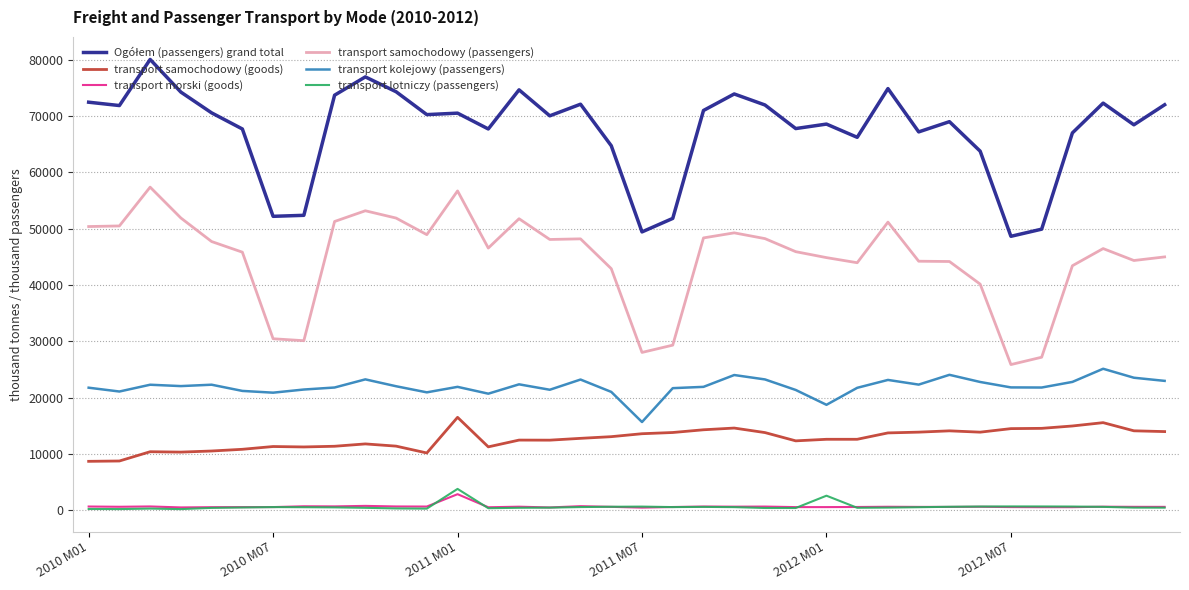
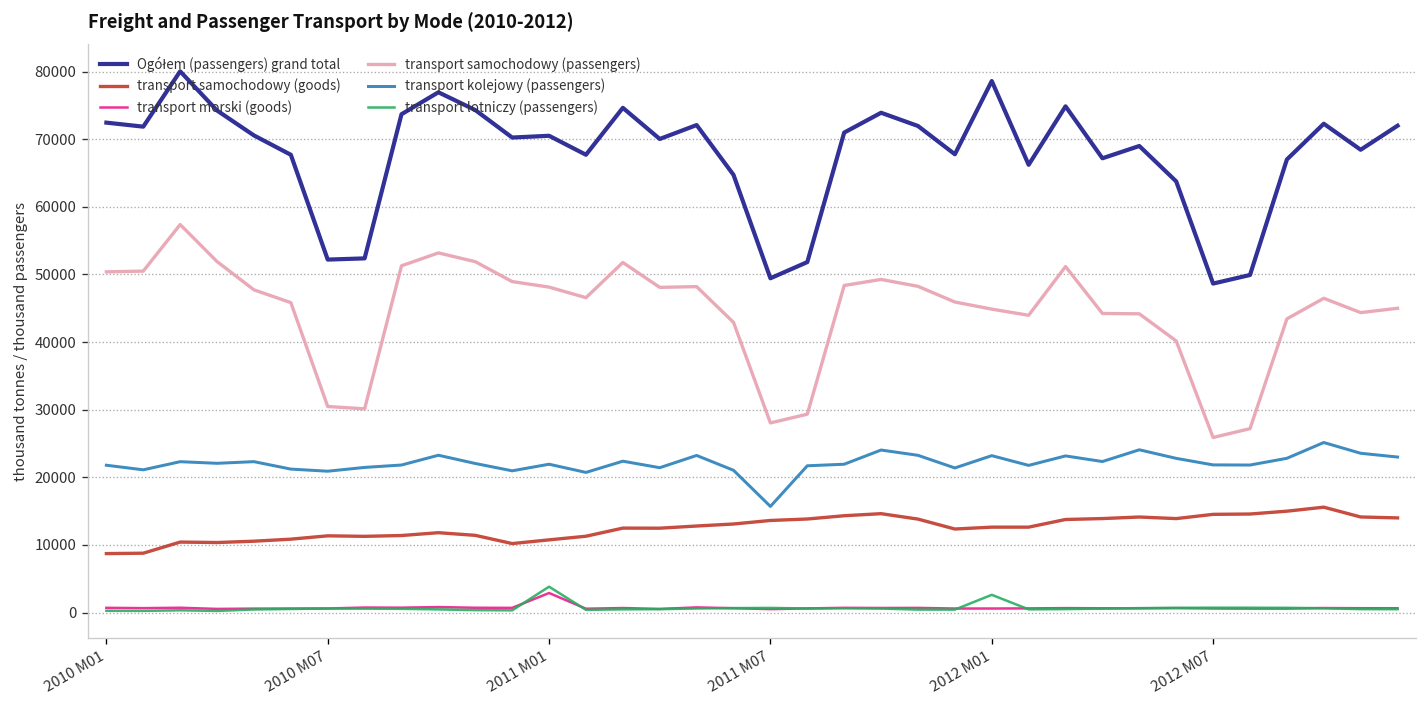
  {
    "Ogółem (passengers) grand total": {
      "2010 M01": 72000,
      "2010 M07": 52000,
      "2011 M01": 71000,
      "2011 M07": 49000,
-     "2012 M01": 69000,
+     "2012 M01": 79000,
      "2012 M07": 49000
    },
    "transport samochodowy (goods)": {
      "2010 M01": 9000,
      "2010 M07": 11000,
-     "2011 M01": 17000,
+     "2011 M01": 11000,
      "2011 M07": 14000,
      "2012 M01": 13000,
      "2012 M07": 15000
    },
    "transport morski (goods)": {
      "2011 M01": 3000,
      "2012 M01": 1000
    },
    "transport samochodowy (passengers)": {
      "2010 M01": 50000,
      "2010 M07": 30000,
-     "2011 M01": 57000,
+     "2011 M01": 48000,
      "2011 M07": 28000,
      "2012 M01": 45000,
      "2012 M07": 26000
    },
    "transport kolejowy (passengers)": {
      "2010 M01": 22000,
      "2010 M07": 21000,
      "2011 M01": 22000,
      "2011 M07": 16000,
-     "2012 M01": 19000,
+     "2012 M01": 23000,
      "2012 M07": 22000
    },
    "transport lotniczy (passengers)": {
      "2011 M01": 4000,
      "2012 M01": 3000
    }
  }
